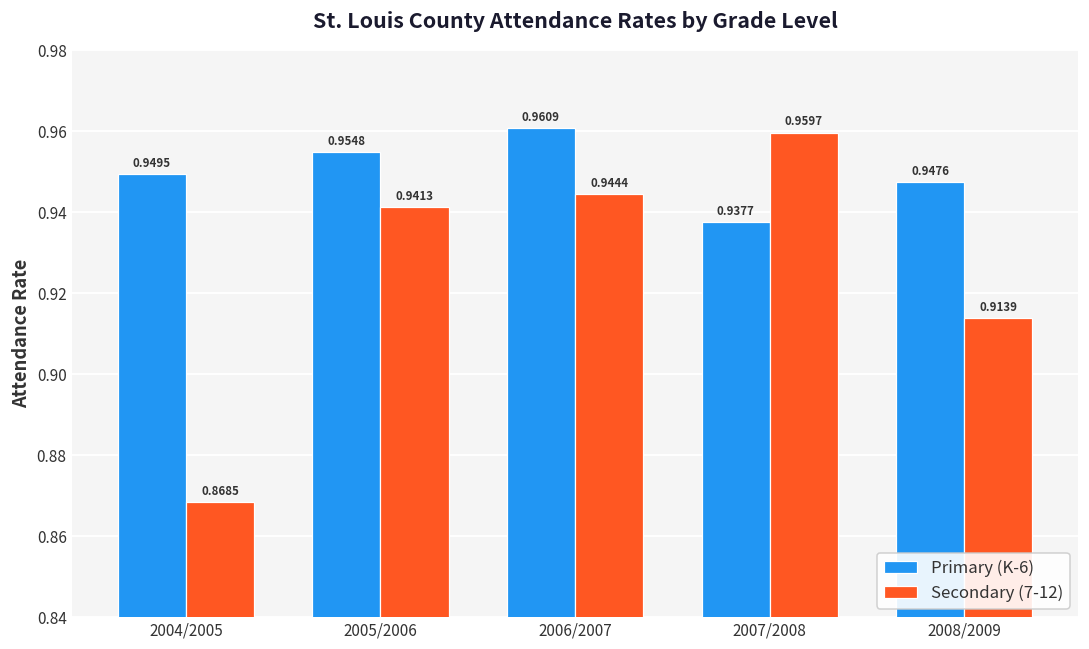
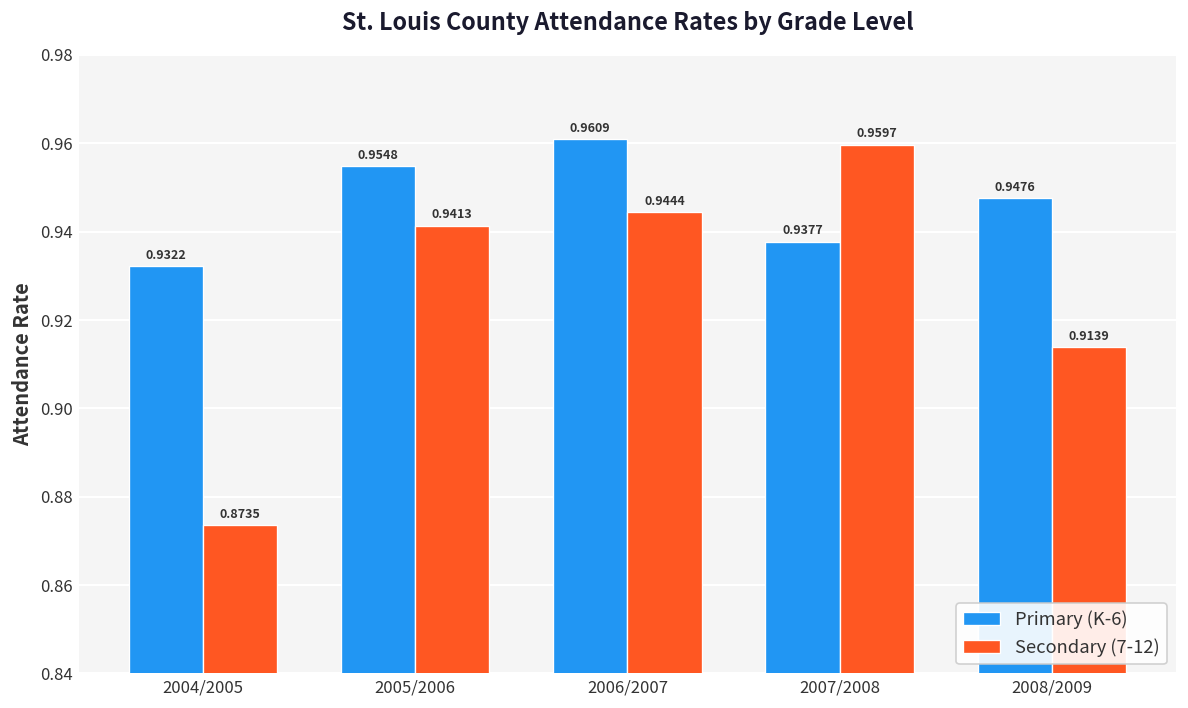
  {
    "Primary (K-6)": {
-     "2004/2005": 0.9495,
+     "2004/2005": 0.9322,
      "2005/2006": 0.9548,
      "2006/2007": 0.9609,
      "2007/2008": 0.9377,
      "2008/2009": 0.9476
    },
    "Secondary (7-12)": {
-     "2004/2005": 0.8685,
+     "2004/2005": 0.8735,
      "2005/2006": 0.9413,
      "2006/2007": 0.9444,
      "2007/2008": 0.9597,
      "2008/2009": 0.9139
    }
  }
